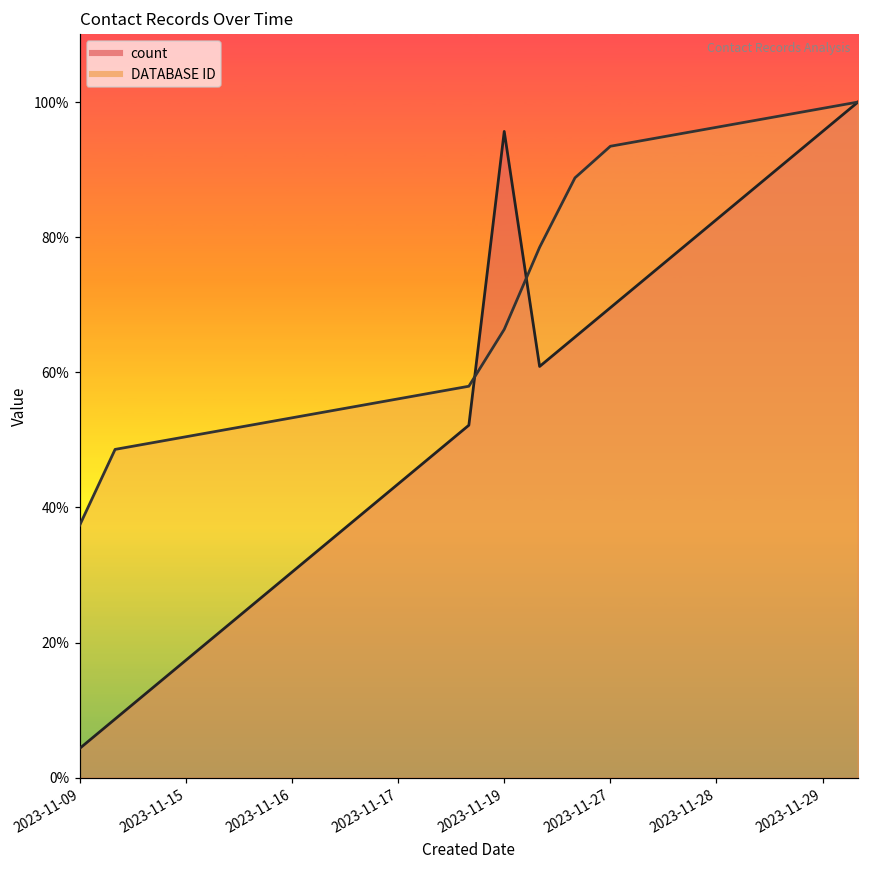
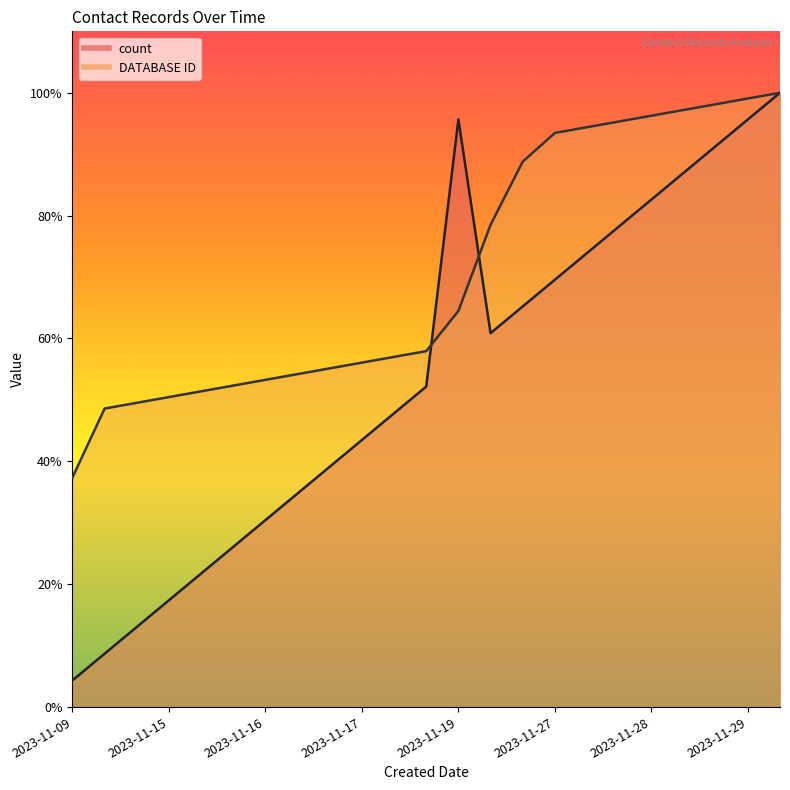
  {
    "count": {
      "2023-11-09": "4%",
      "2023-11-19": "96%"
    },
    "DATABASE ID": {
      "2023-11-09": "37%",
-     "2023-11-19": "66%"
+     "2023-11-19": "64%"
    }
  }
